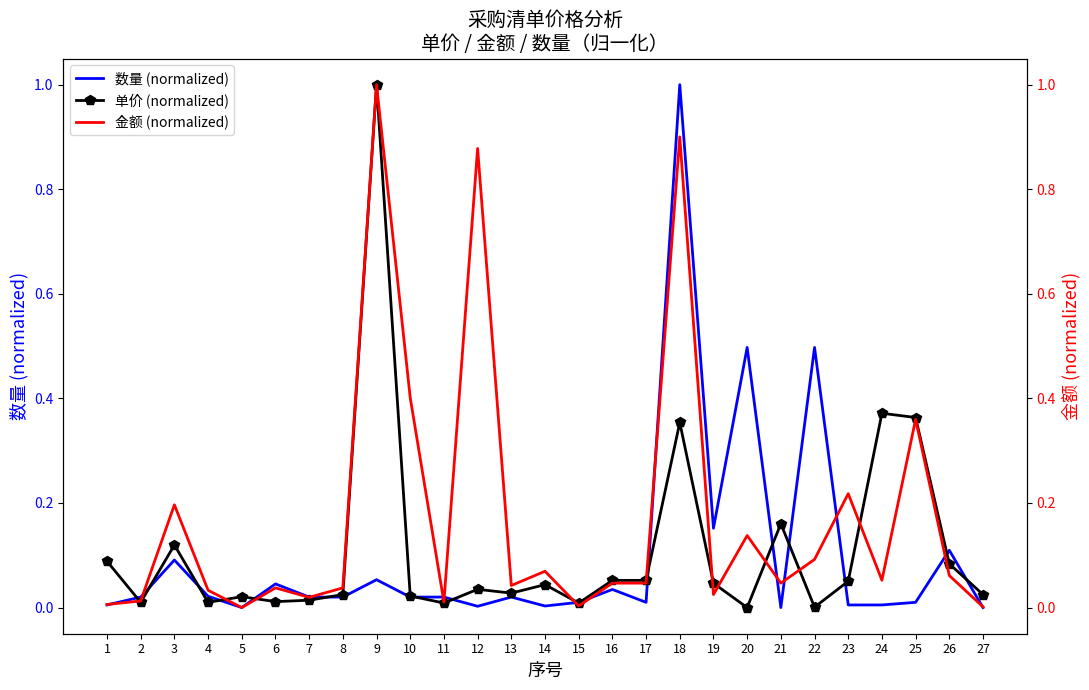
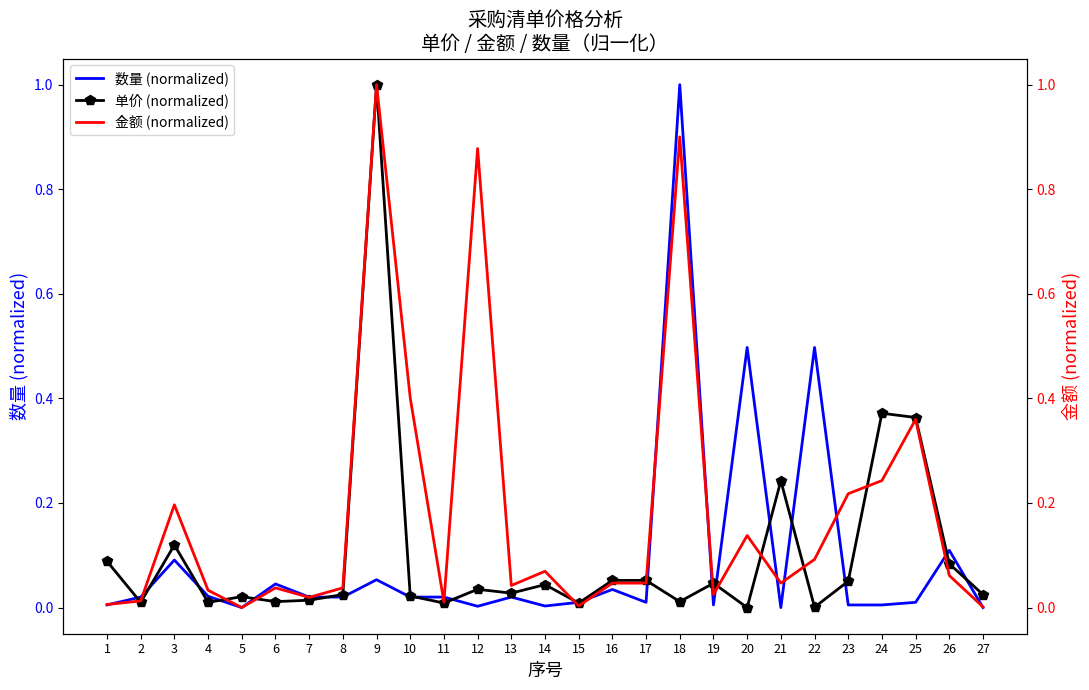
  {
    "数量 (normalized)": {
      "1": 0.01,
      "2": 0.02,
      "3": 0.09,
      "4": 0.02,
      "5": 0.00,
      "6": 0.05,
      "7": 0.02,
      "8": 0.02,
      "9": 0.05,
      "11": 0.02,
      "12": 0.00,
      "13": 0.02,
      "14": 0.00,
      "16": 0.03,
      "17": 0.01,
      "18": 1.00,
-     "19": 0.15,
+     "19": 0.01,
      "20": 0.50,
      "21": 0.00,
      "22": 0.50,
      "23": 0.01,
      "24": 0.01,
      "25": 0.01,
      "26": 0.11,
      "27": 0.00
    },
    "单价 (normalized)": {
      "1": 0.09,
      "2": 0.01,
      "3": 0.12,
      "4": 0.01,
      "5": 0.02,
      "6": 0.01,
      "7": 0.01,
      "8": 0.02,
      "9": 1.00,
      "11": 0.01,
      "12": 0.03,
      "13": 0.03,
      "14": 0.04,
      "16": 0.05,
      "17": 0.05,
-     "18": 0.35,
+     "18": 0.01,
      "19": 0.05,
      "20": 0.00,
-     "21": 0.16,
+     "21": 0.24,
      "22": 0.00,
      "23": 0.05,
      "24": 0.37,
      "25": 0.36,
      "26": 0.08,
      "27": 0.02
    },
    "金额 (normalized)": {
      "1": 0.01,
      "2": 0.01,
      "3": 0.20,
      "4": 0.03,
      "5": 0.00,
      "6": 0.04,
      "7": 0.02,
      "8": 0.04,
      "9": 1.00,
      "10": 0.40,
      "11": 0.01,
      "12": 0.88,
      "13": 0.04,
      "14": 0.07,
      "15": 0.00,
      "16": 0.05,
      "17": 0.05,
      "18": 0.90,
      "19": 0.02,
      "20": 0.14,
      "21": 0.05,
      "22": 0.09,
      "23": 0.22,
-     "24": 0.05,
+     "24": 0.24,
      "25": 0.36,
      "26": 0.06,
      "27": 0.00
    }
  }
